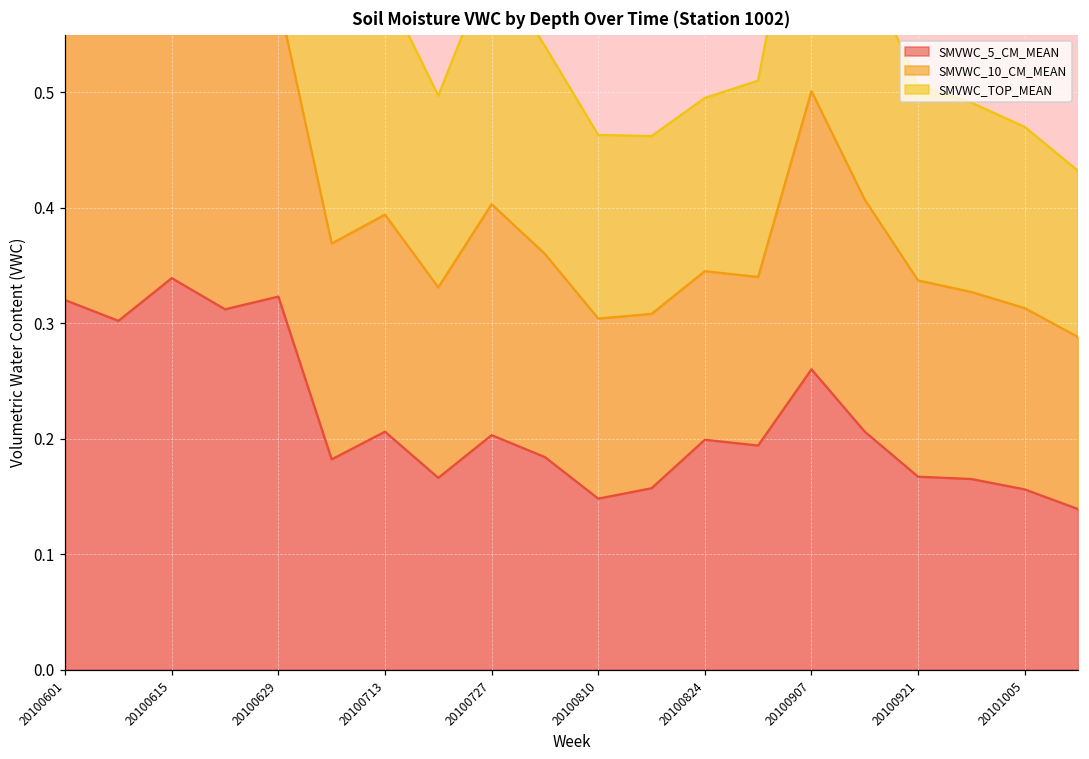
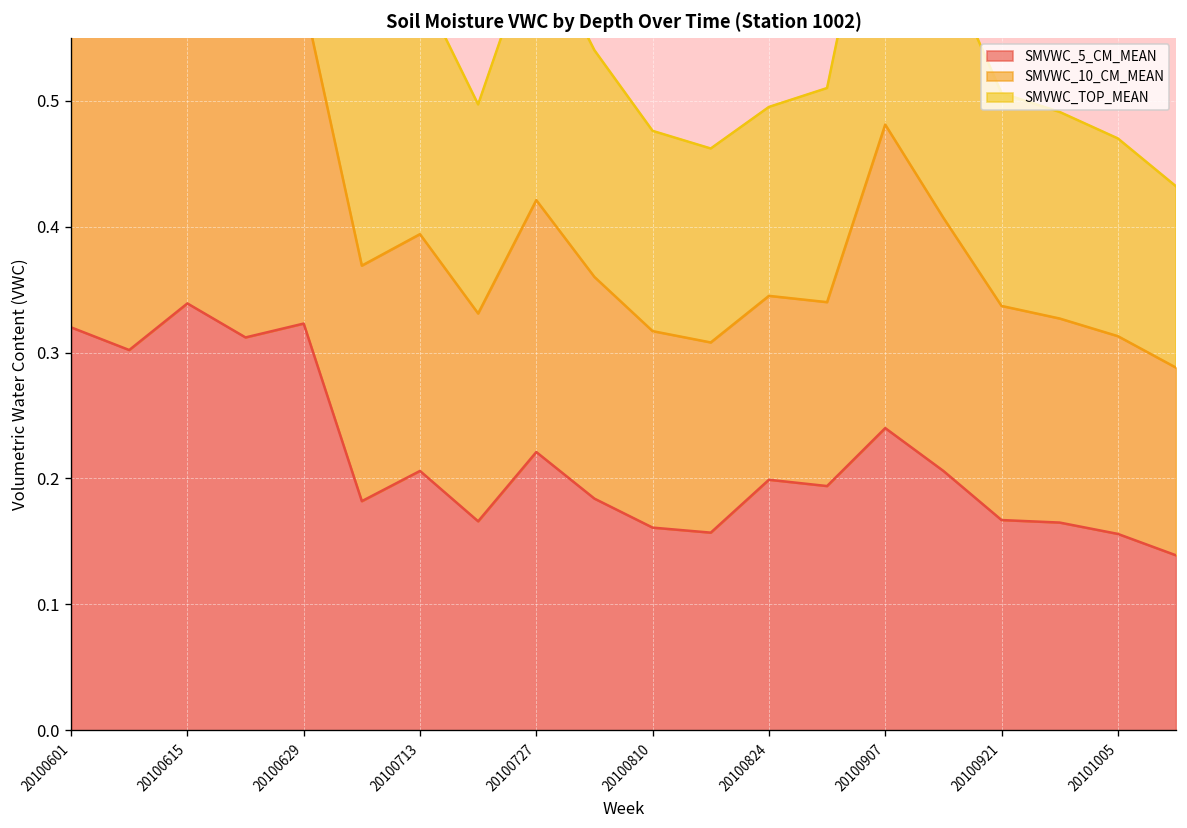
  {
    "SMVWC_5_CM_MEAN": {
      "20100601": 0.320,
      "20100615": 0.339,
      "20100629": 0.323,
      "20100713": 0.206,
-     "20100727": 0.203,
-     "20100810": 0.148,
+     "20100727": 0.221,
+     "20100810": 0.161,
      "20100824": 0.199,
-     "20100907": 0.26,
+     "20100907": 0.24,
      "20100921": 0.167,
      "20101005": 0.156
    }
  }
